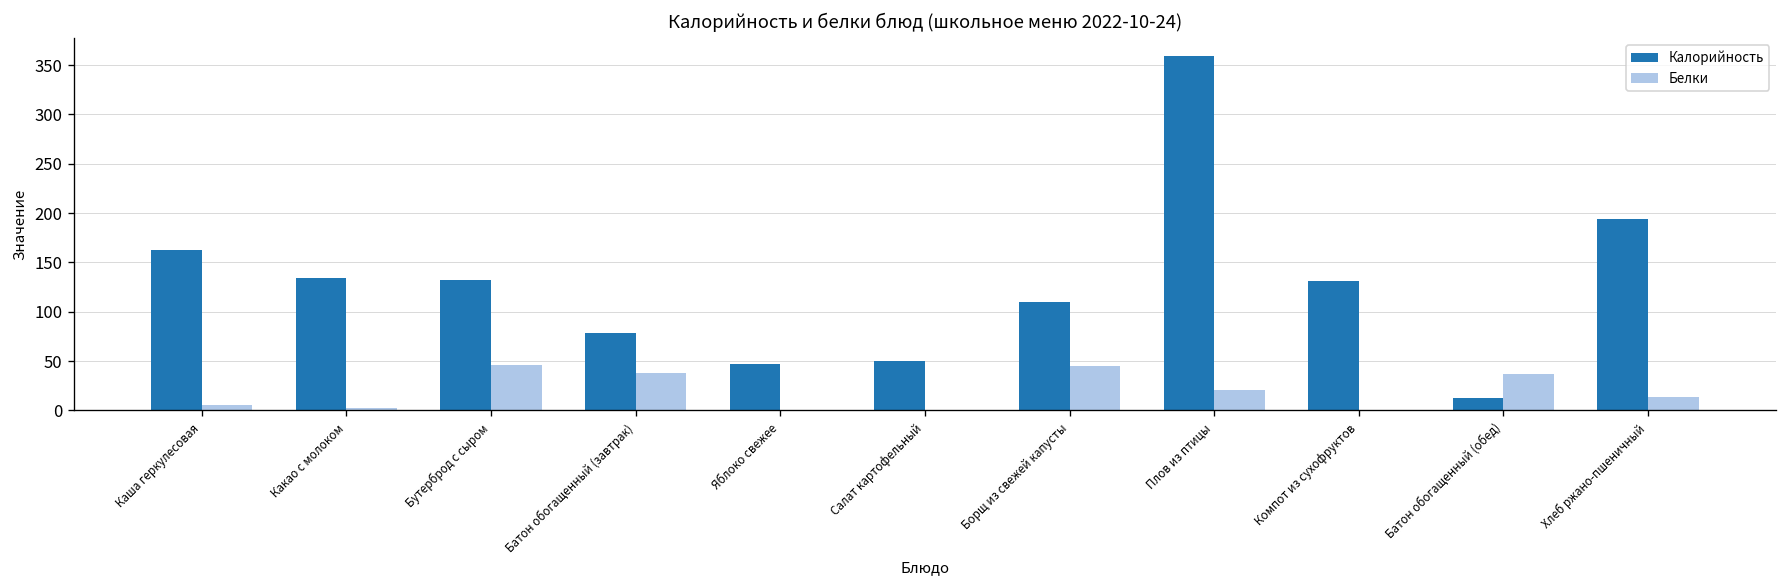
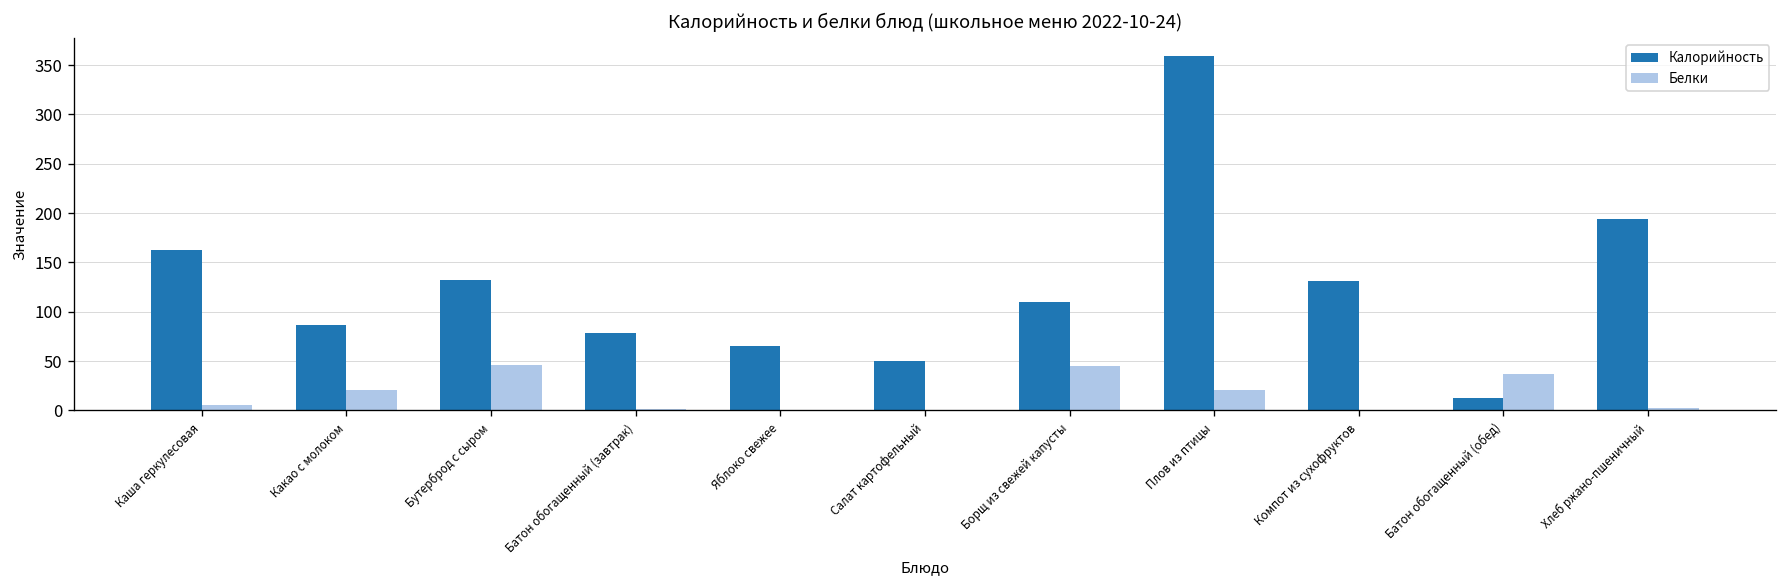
  {
    "Калорийность": {
      "Каша геркулесовая": 160,
-     "Какао с молоком": 130,
+     "Какао с молоком": 90,
      "Бутерброд с сыром": 130,
      "Батон обогащенный (завтрак)": 80,
-     "Яблоко свежее": 50,
+     "Яблоко свежее": 70,
      "Салат картофельный": 50,
      "Борщ из свежей капусты": 110,
      "Плов из птицы": 360,
      "Компот из сухофруктов": 130,
      "Батон обогащенный (обед)": 10,
      "Хлеб ржано-пшеничный": 190
    },
    "Белки": {
      "Каша геркулесовая": 10,
-     "Какао с молоком": 0,
+     "Какао с молоком": 20,
      "Бутерброд с сыром": 50,
-     "Батон обогащенный (завтрак)": 40,
+     "Батон обогащенный (завтрак)": 0,
      "Борщ из свежей капусты": 50,
      "Плов из птицы": 20,
      "Батон обогащенный (обед)": 40,
-     "Хлеб ржано-пшеничный": 10
+     "Хлеб ржано-пшеничный": 0
    }
  }
